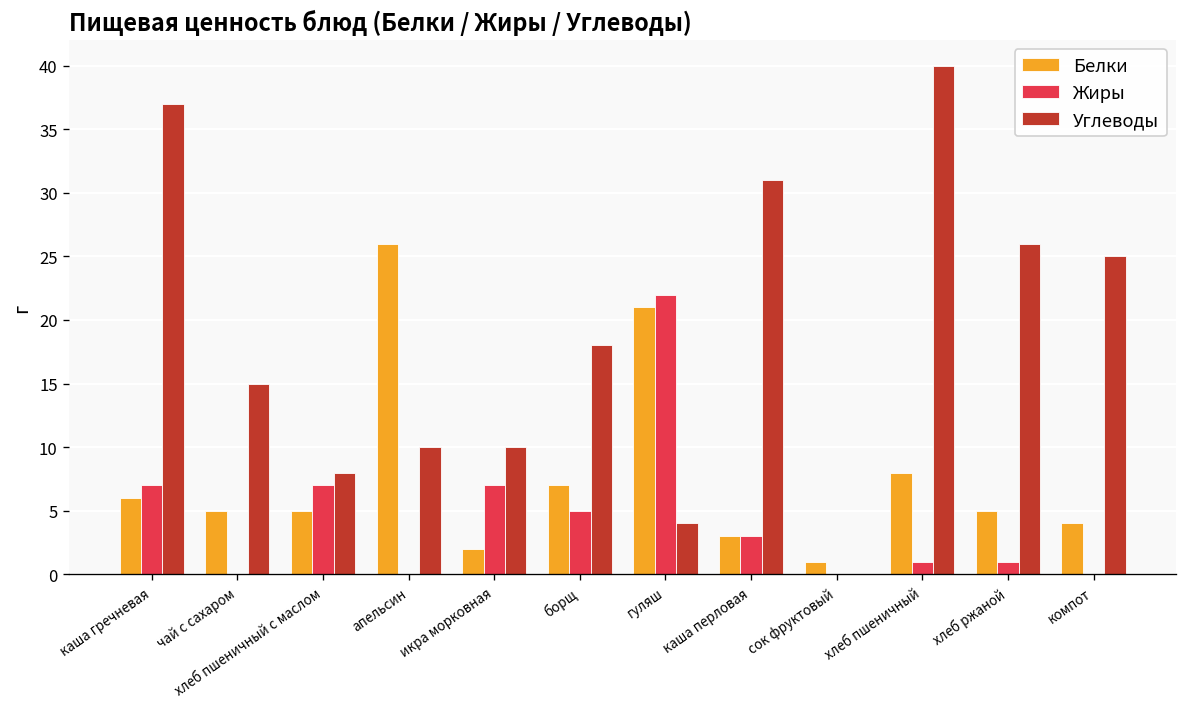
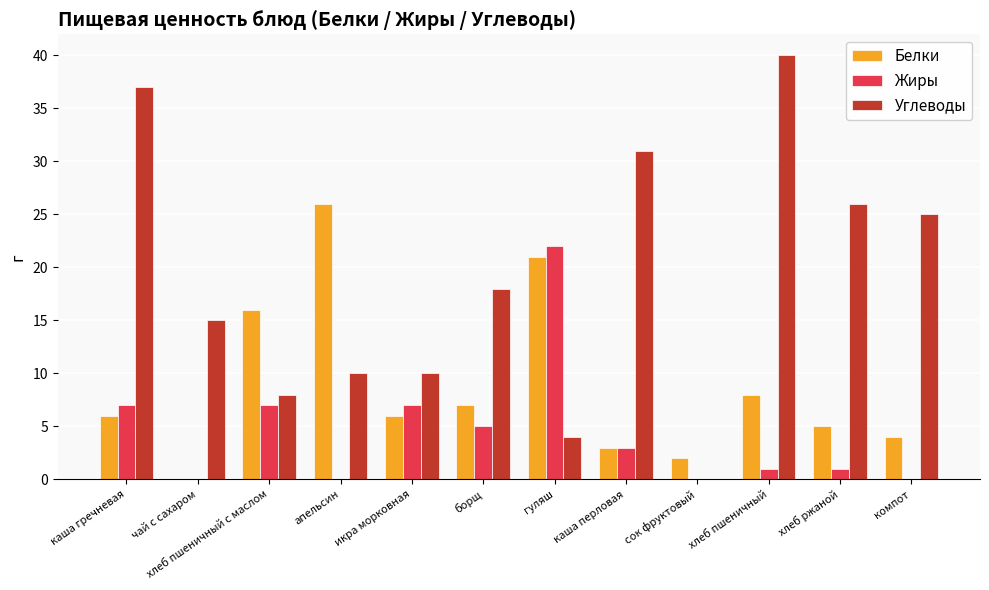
  {
    "Белки": {
      "каша гречневая": 6,
-     "чай с сахаром": 5,
-     "хлеб пшеничный с маслом": 5,
+     "чай с сахаром": 0,
+     "хлеб пшеничный с маслом": 16,
      "апельсин": 26,
-     "икра морковная": 2,
+     "икра морковная": 6,
      "борщ": 7,
      "гуляш": 21,
      "каша перловая": 3,
-     "сок фруктовый": 1,
+     "сок фруктовый": 2,
      "хлеб пшеничный": 8,
      "хлеб ржаной": 5,
      "компот": 4
    }
  }
